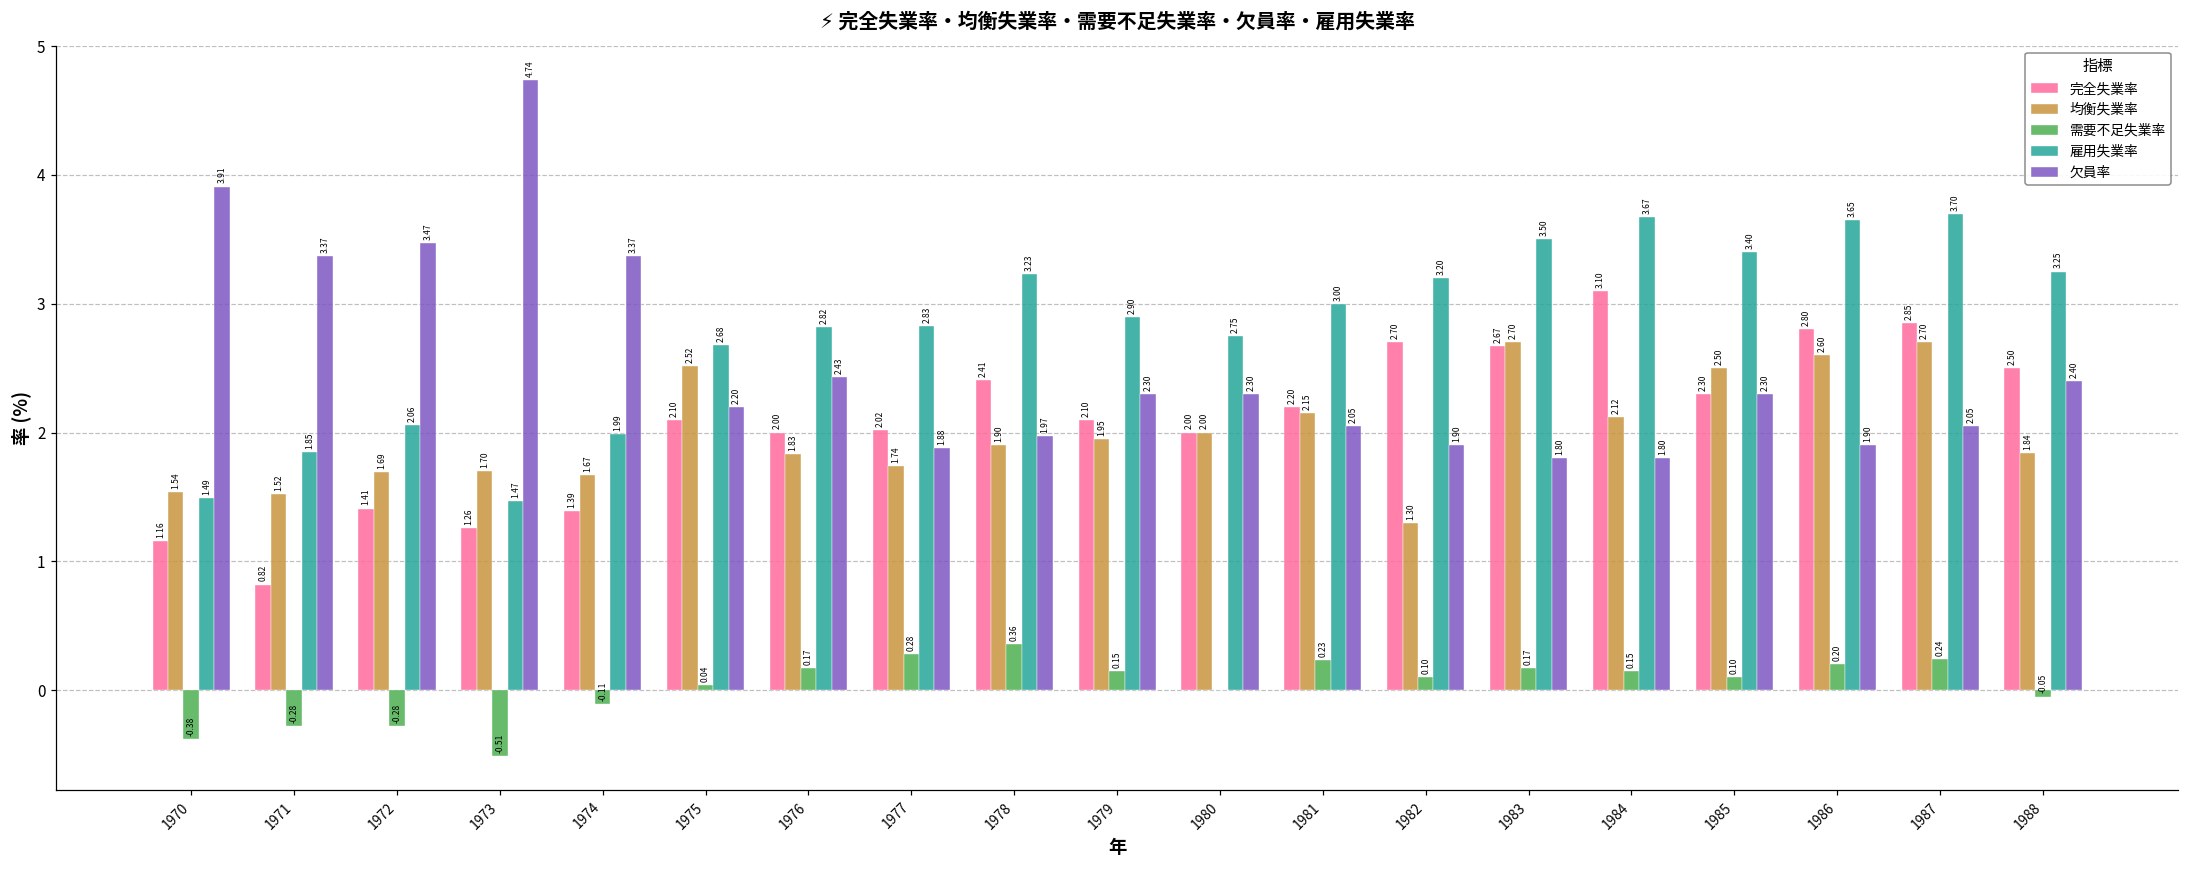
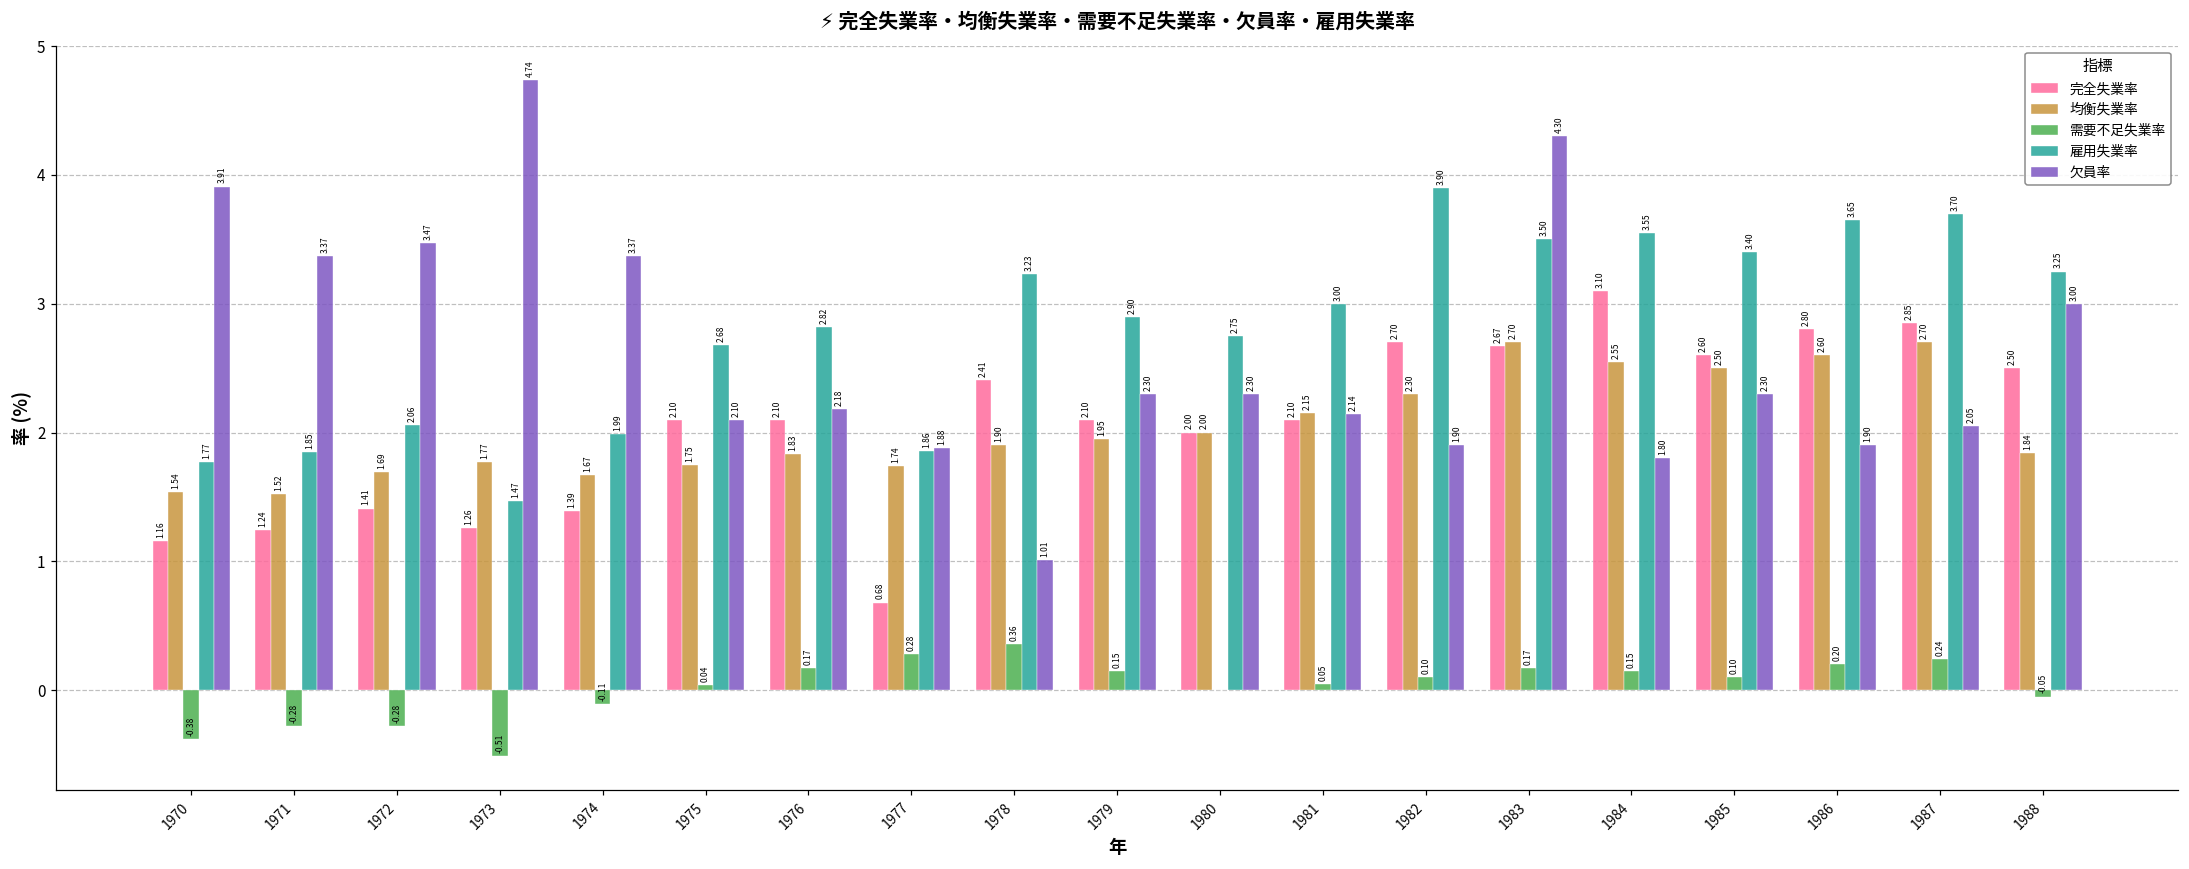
  {
    "完全失業率": {
      "1970": 1.16,
-     "1971": 0.82,
+     "1971": 1.24,
      "1972": 1.41,
      "1973": 1.26,
      "1974": 1.39,
      "1975": 2.10,
-     "1976": 2.00,
-     "1977": 2.02,
+     "1976": 2.10,
+     "1977": 0.68,
      "1978": 2.41,
      "1979": 2.10,
      "1980": 2.00,
-     "1981": 2.20,
+     "1981": 2.10,
      "1982": 2.70,
      "1983": 2.67,
      "1984": 3.10,
-     "1985": 2.30,
+     "1985": 2.60,
      "1986": 2.80,
      "1987": 2.85,
      "1988": 2.50
    },
    "均衡失業率": {
      "1970": 1.54,
      "1971": 1.52,
      "1972": 1.69,
-     "1973": 1.70,
+     "1973": 1.77,
      "1974": 1.67,
-     "1975": 2.52,
+     "1975": 1.75,
      "1976": 1.83,
      "1977": 1.74,
      "1978": 1.90,
      "1979": 1.95,
      "1980": 2.00,
      "1981": 2.15,
-     "1982": 1.30,
+     "1982": 2.30,
      "1983": 2.70,
-     "1984": 2.12,
+     "1984": 2.55,
      "1985": 2.50,
      "1986": 2.60,
      "1987": 2.70,
      "1988": 1.84
    },
    "需要不足失業率": {
      "1970": -0.38,
      "1971": -0.28,
      "1972": -0.28,
      "1973": -0.51,
      "1974": -0.11,
      "1975": 0.04,
      "1976": 0.17,
      "1977": 0.28,
      "1978": 0.36,
      "1979": 0.15,
-     "1981": 0.23,
+     "1981": 0.05,
      "1982": 0.10,
      "1983": 0.17,
      "1984": 0.15,
      "1985": 0.10,
      "1986": 0.20,
      "1987": 0.24,
      "1988": -0.05
    },
    "雇用失業率": {
-     "1970": 1.49,
+     "1970": 1.77,
      "1971": 1.85,
      "1972": 2.06,
      "1973": 1.47,
      "1974": 1.99,
      "1975": 2.68,
      "1976": 2.82,
-     "1977": 2.83,
+     "1977": 1.86,
      "1978": 3.23,
      "1979": 2.90,
      "1980": 2.75,
      "1981": 3.00,
-     "1982": 3.20,
+     "1982": 3.90,
      "1983": 3.50,
-     "1984": 3.67,
+     "1984": 3.55,
      "1985": 3.40,
      "1986": 3.65,
      "1987": 3.70,
      "1988": 3.25
    },
    "欠員率": {
      "1970": 3.91,
      "1971": 3.37,
      "1972": 3.47,
      "1973": 4.74,
      "1974": 3.37,
-     "1975": 2.20,
-     "1976": 2.43,
+     "1975": 2.10,
+     "1976": 2.18,
      "1977": 1.88,
-     "1978": 1.97,
+     "1978": 1.01,
      "1979": 2.30,
      "1980": 2.30,
-     "1981": 2.05,
+     "1981": 2.14,
      "1982": 1.90,
-     "1983": 1.80,
+     "1983": 4.30,
      "1984": 1.80,
      "1985": 2.30,
      "1986": 1.90,
      "1987": 2.05,
-     "1988": 2.40
+     "1988": 3.00
    }
  }
